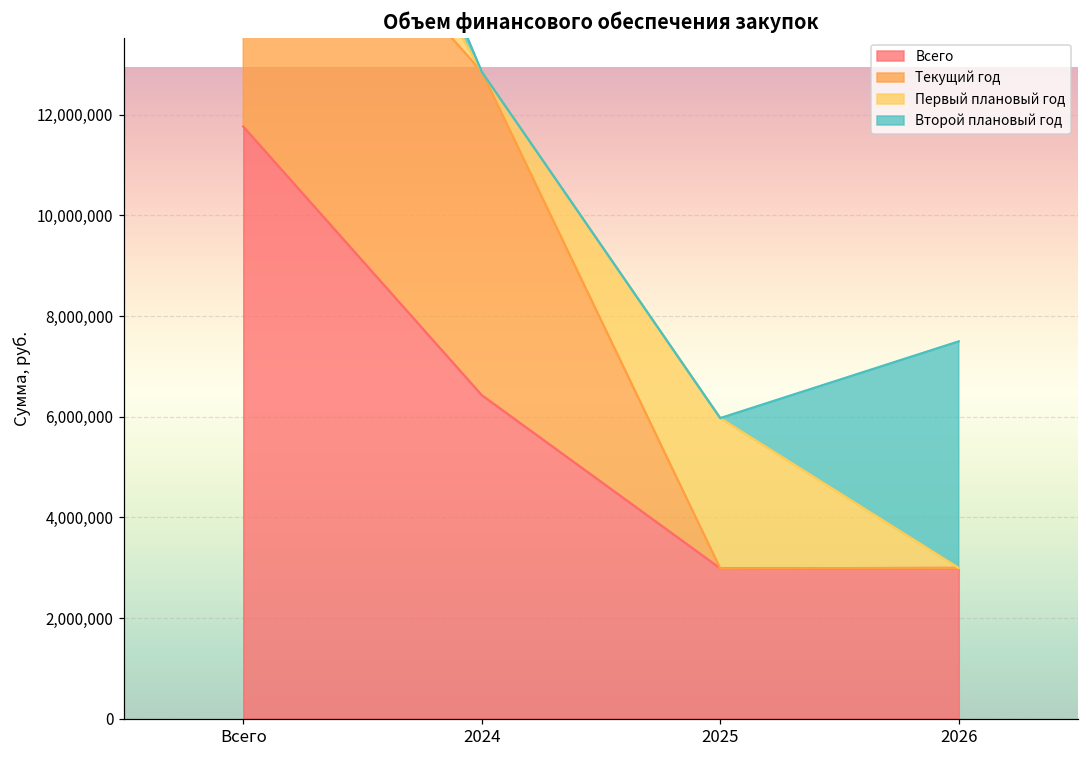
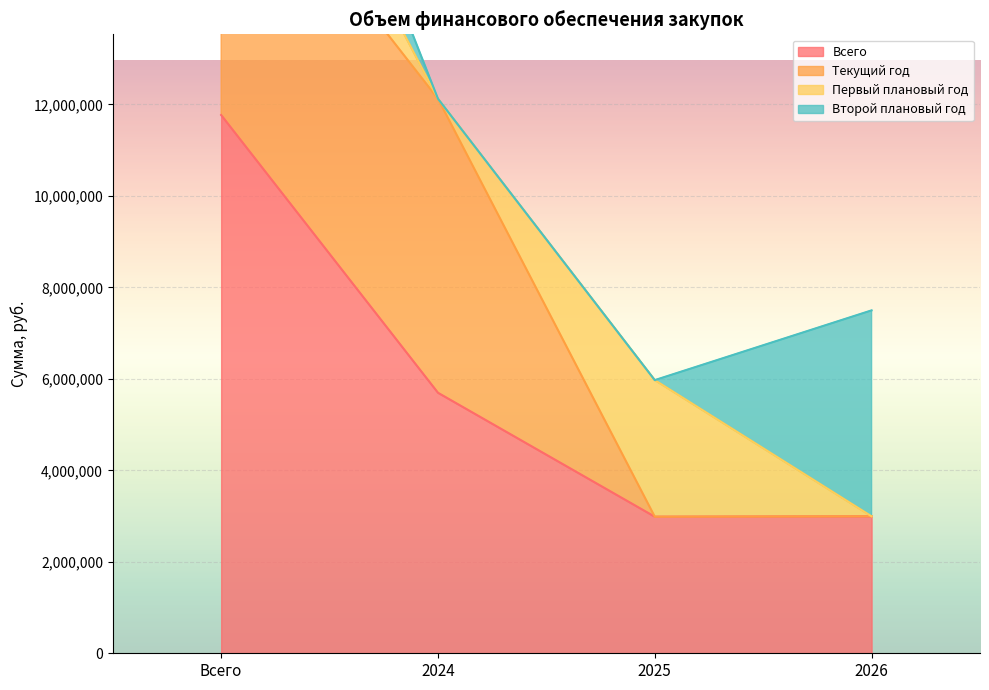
  {
    "Всего": {
      "Всего": "11,800,000",
-     "2024": "6,400,000"
+     "2024": "5,700,000"
    },
    "Второй плановый год": {
      "2026": "4,500,000"
    }
  }
